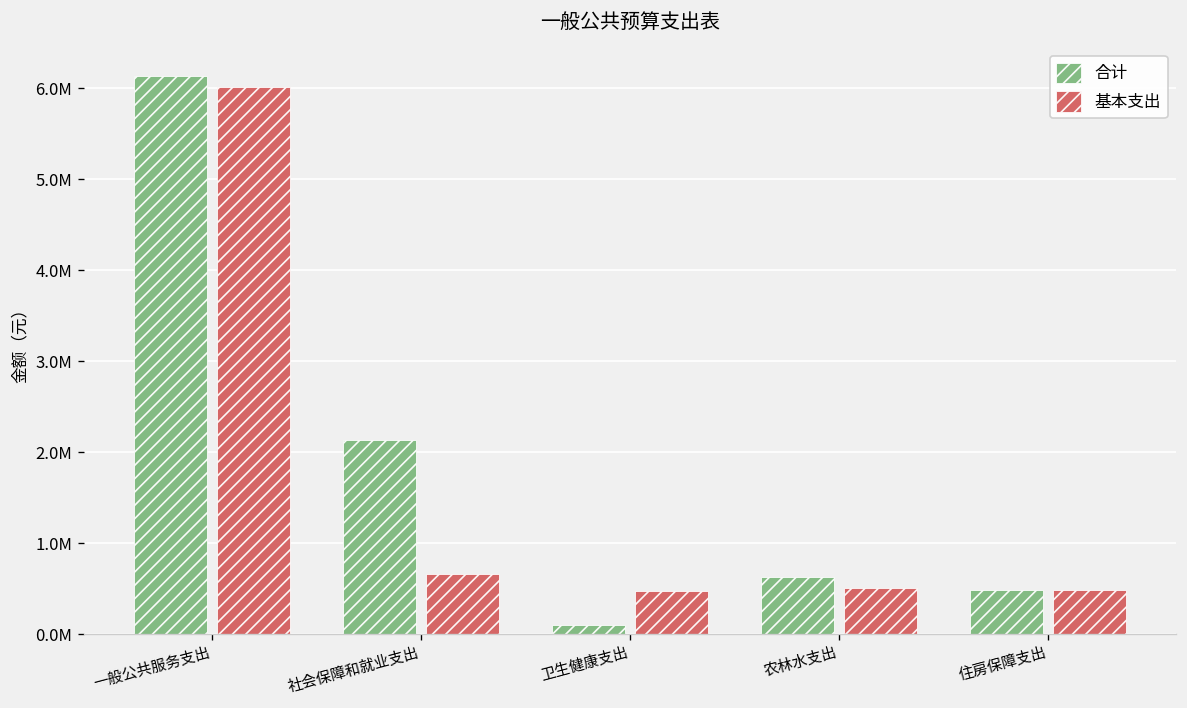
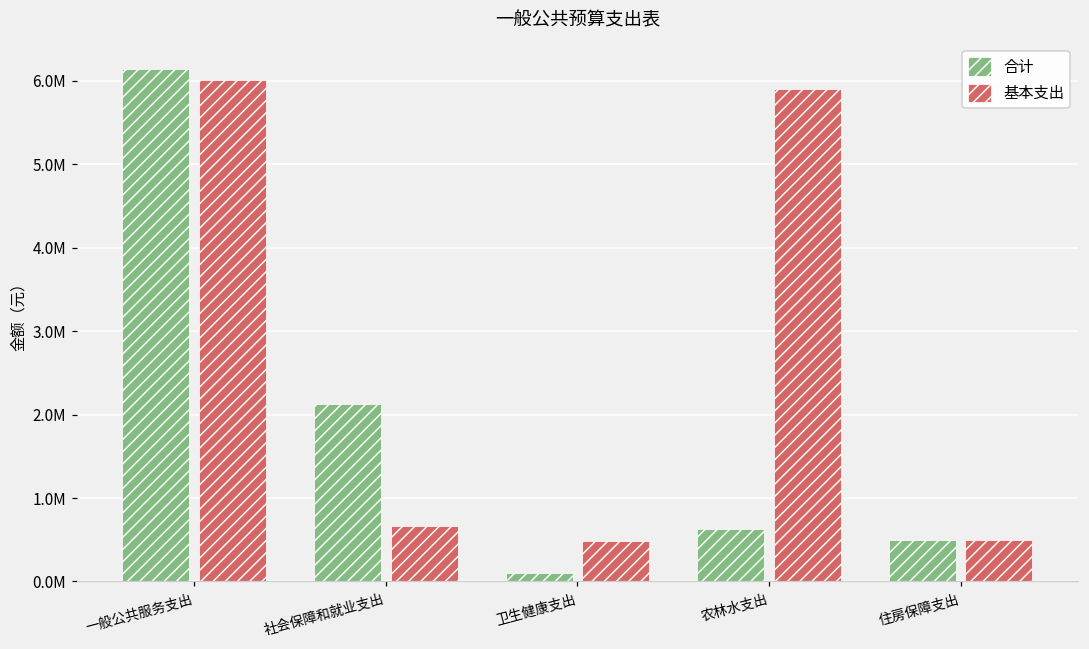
  {
    "合计": {
      "一般公共服务支出": 6100000,
      "社会保障和就业支出": 2100000,
      "卫生健康支出": 100000,
      "农林水支出": 600000,
      "住房保障支出": 500000
    },
    "基本支出": {
      "一般公共服务支出": 6000000,
      "社会保障和就业支出": 700000,
      "卫生健康支出": 500000,
-     "农林水支出": 500000,
+     "农林水支出": 5900000,
      "住房保障支出": 500000
    }
  }
